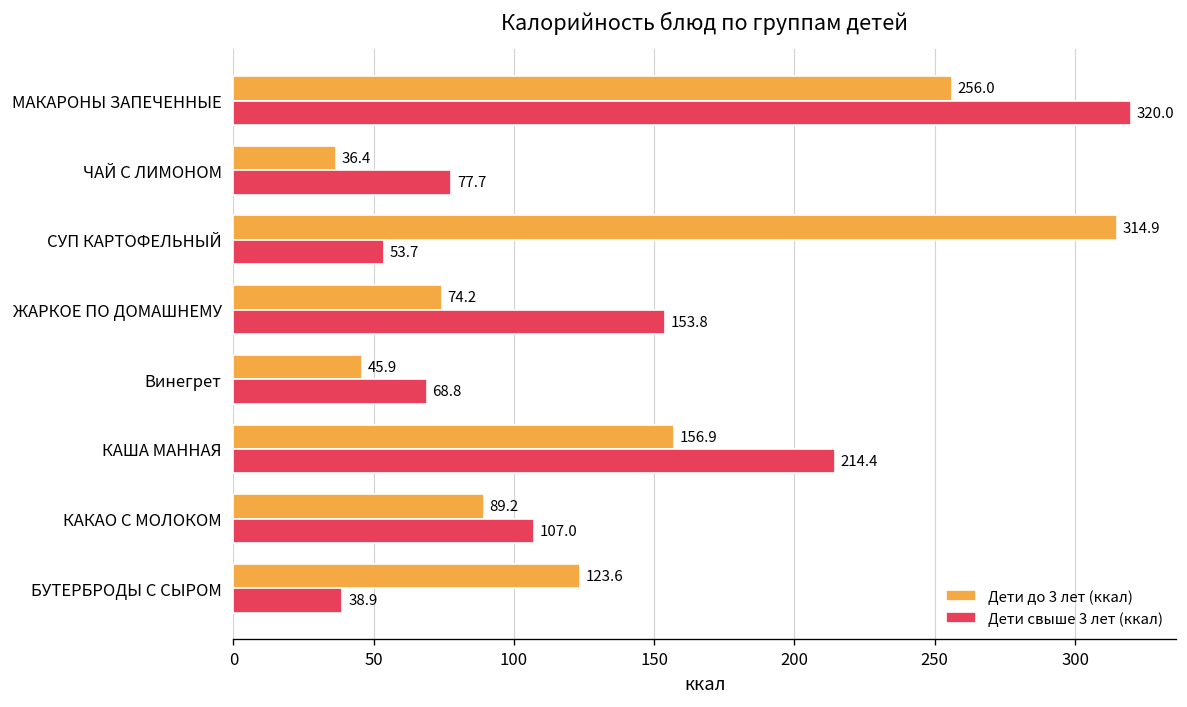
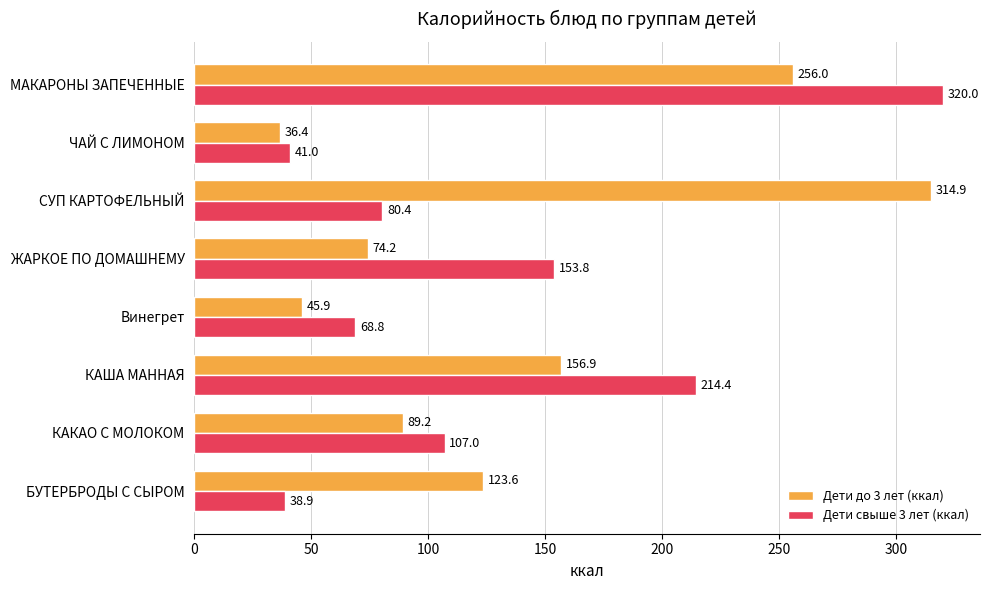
  {
    "Дети до 3 лет (ккал)": {
      "МАКАРОНЫ ЗАПЕЧЕННЫЕ": 256.0,
      "ЧАЙ С ЛИМОНОМ": 36.4,
      "СУП КАРТОФЕЛЬНЫЙ": 314.9,
      "ЖАРКОЕ ПО ДОМАШНЕМУ": 74.2,
      "Винегрет": 45.9,
      "КАША МАННАЯ": 156.9,
      "КАКАО С МОЛОКОМ": 89.2,
      "БУТЕРБРОДЫ С СЫРОМ": 123.6
    },
    "Дети свыше 3 лет (ккал)": {
      "МАКАРОНЫ ЗАПЕЧЕННЫЕ": 320.0,
-     "ЧАЙ С ЛИМОНОМ": 77.7,
-     "СУП КАРТОФЕЛЬНЫЙ": 53.7,
+     "ЧАЙ С ЛИМОНОМ": 41.0,
+     "СУП КАРТОФЕЛЬНЫЙ": 80.4,
      "ЖАРКОЕ ПО ДОМАШНЕМУ": 153.8,
      "Винегрет": 68.8,
      "КАША МАННАЯ": 214.4,
      "КАКАО С МОЛОКОМ": 107.0,
      "БУТЕРБРОДЫ С СЫРОМ": 38.9
    }
  }
